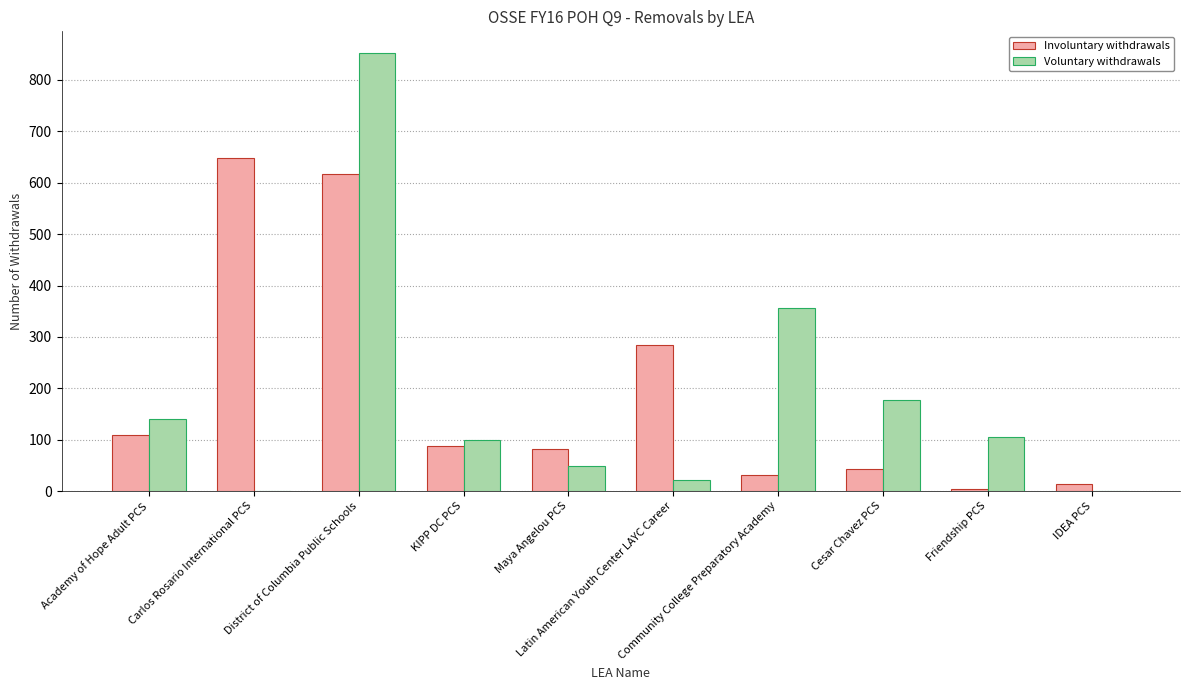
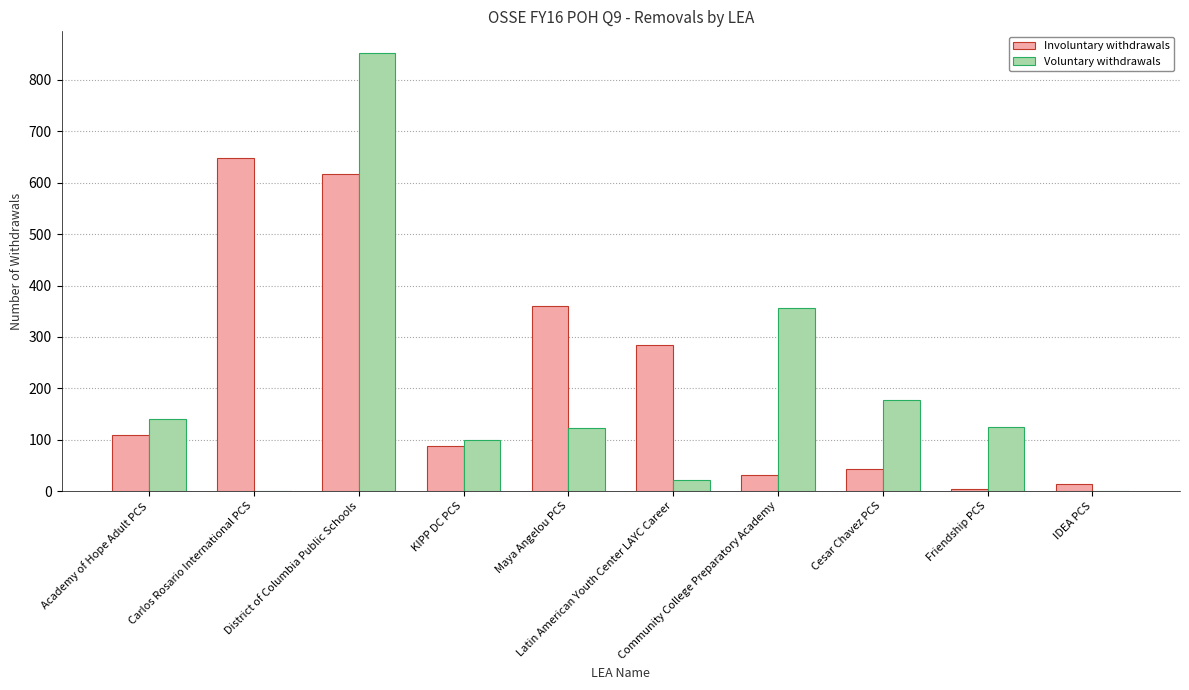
  {
    "Involuntary withdrawals": {
      "Academy of Hope Adult PCS": 110,
      "Carlos Rosario International PCS": 650,
      "District of Columbia Public Schools": 620,
      "KIPP DC PCS": 90,
-     "Maya Angelou PCS": 80,
+     "Maya Angelou PCS": 360,
      "Latin American Youth Center LAYC Career": 290,
      "Community College Preparatory Academy": 30,
      "Cesar Chavez PCS": 40,
      "Friendship PCS": 10,
      "IDEA PCS": 10
    },
    "Voluntary withdrawals": {
      "Academy of Hope Adult PCS": 140,
      "Carlos Rosario International PCS": 0,
      "District of Columbia Public Schools": 850,
      "KIPP DC PCS": 100,
-     "Maya Angelou PCS": 50,
+     "Maya Angelou PCS": 120,
      "Latin American Youth Center LAYC Career": 20,
      "Community College Preparatory Academy": 360,
      "Cesar Chavez PCS": 180,
-     "Friendship PCS": 110,
+     "Friendship PCS": 120,
      "IDEA PCS": 0
    }
  }
